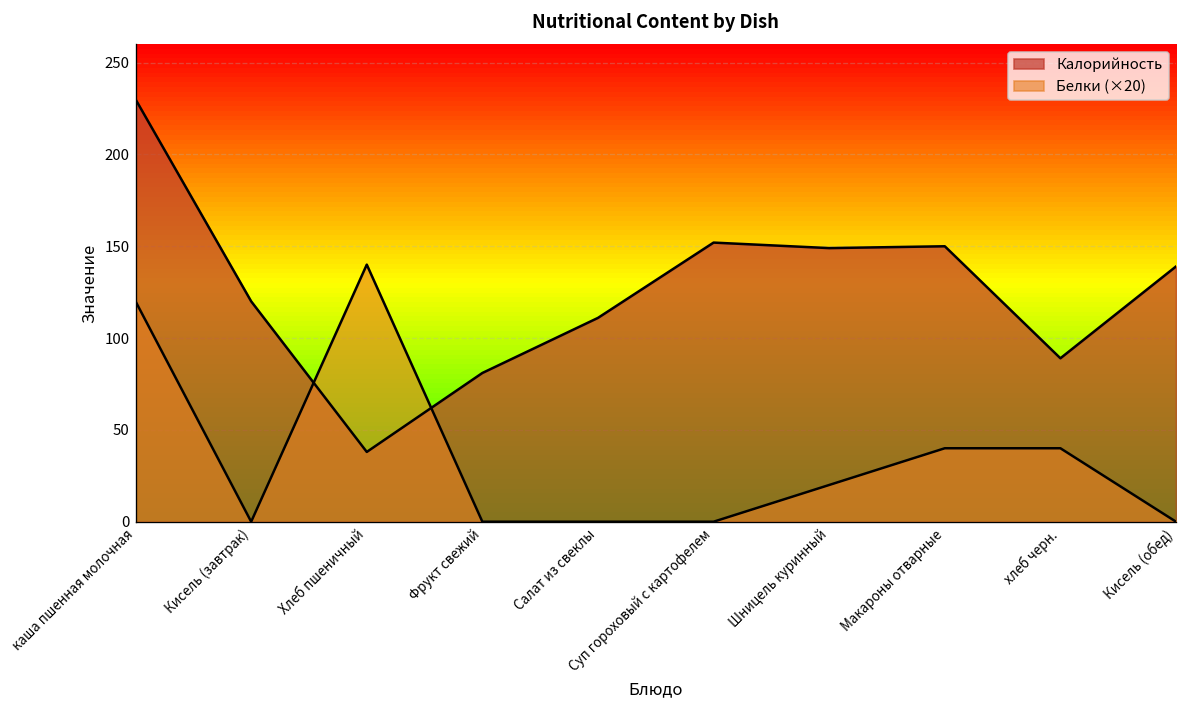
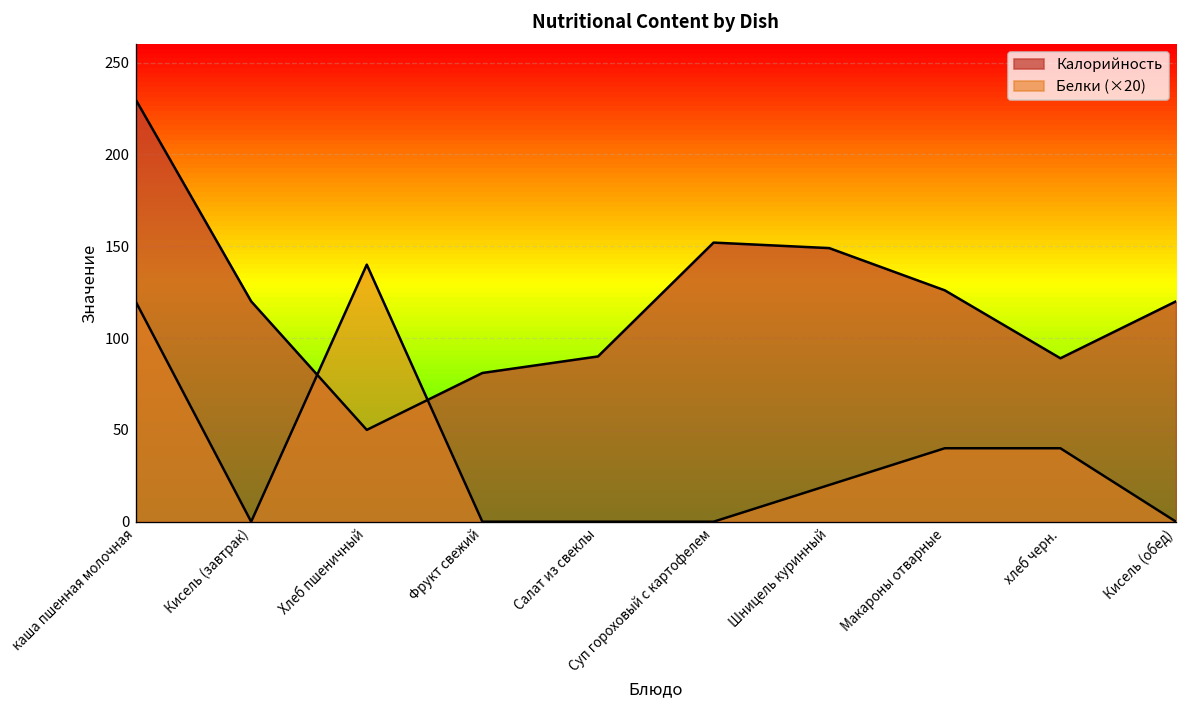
  {
    "Калорийность": {
      "каша пшенная молочная": 230,
      "Кисель (завтрак)": 120,
-     "Хлеб пшеничный": 38,
+     "Хлеб пшеничный": 50,
      "Фрукт свежий": 81,
-     "Салат из свеклы": 111,
+     "Салат из свеклы": 90,
      "Суп гороховый с картофелем": 152,
      "Шницель куринный": 149,
-     "Макароны отварные": 150,
+     "Макароны отварные": 126,
      "хлеб черн.": 89,
-     "Кисель (обед)": 139
+     "Кисель (обед)": 120
    },
    "Белки (×20)": {
      "каша пшенная молочная": 120,
      "Кисель (завтрак)": 0,
      "Хлеб пшеничный": 140,
      "Фрукт свежий": 0,
      "Салат из свеклы": 0,
      "Суп гороховый с картофелем": 0,
      "Шницель куринный": 20,
      "Макароны отварные": 40,
      "хлеб черн.": 40,
      "Кисель (обед)": 0
    }
  }
